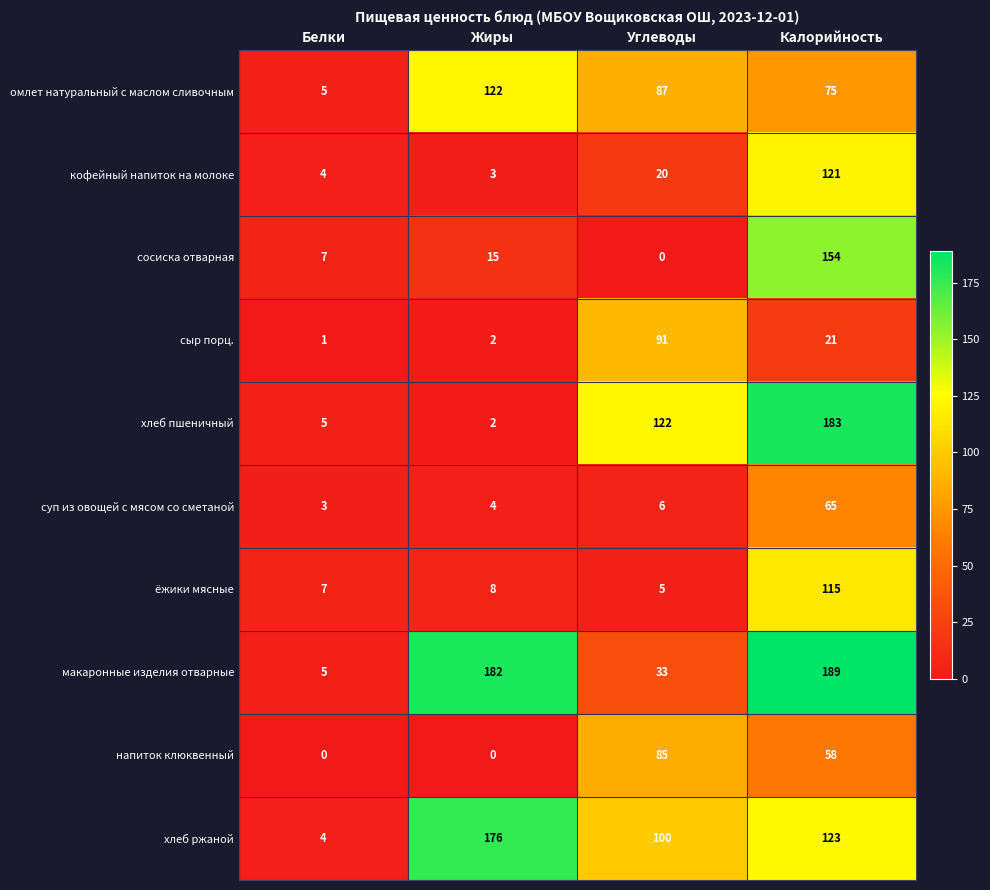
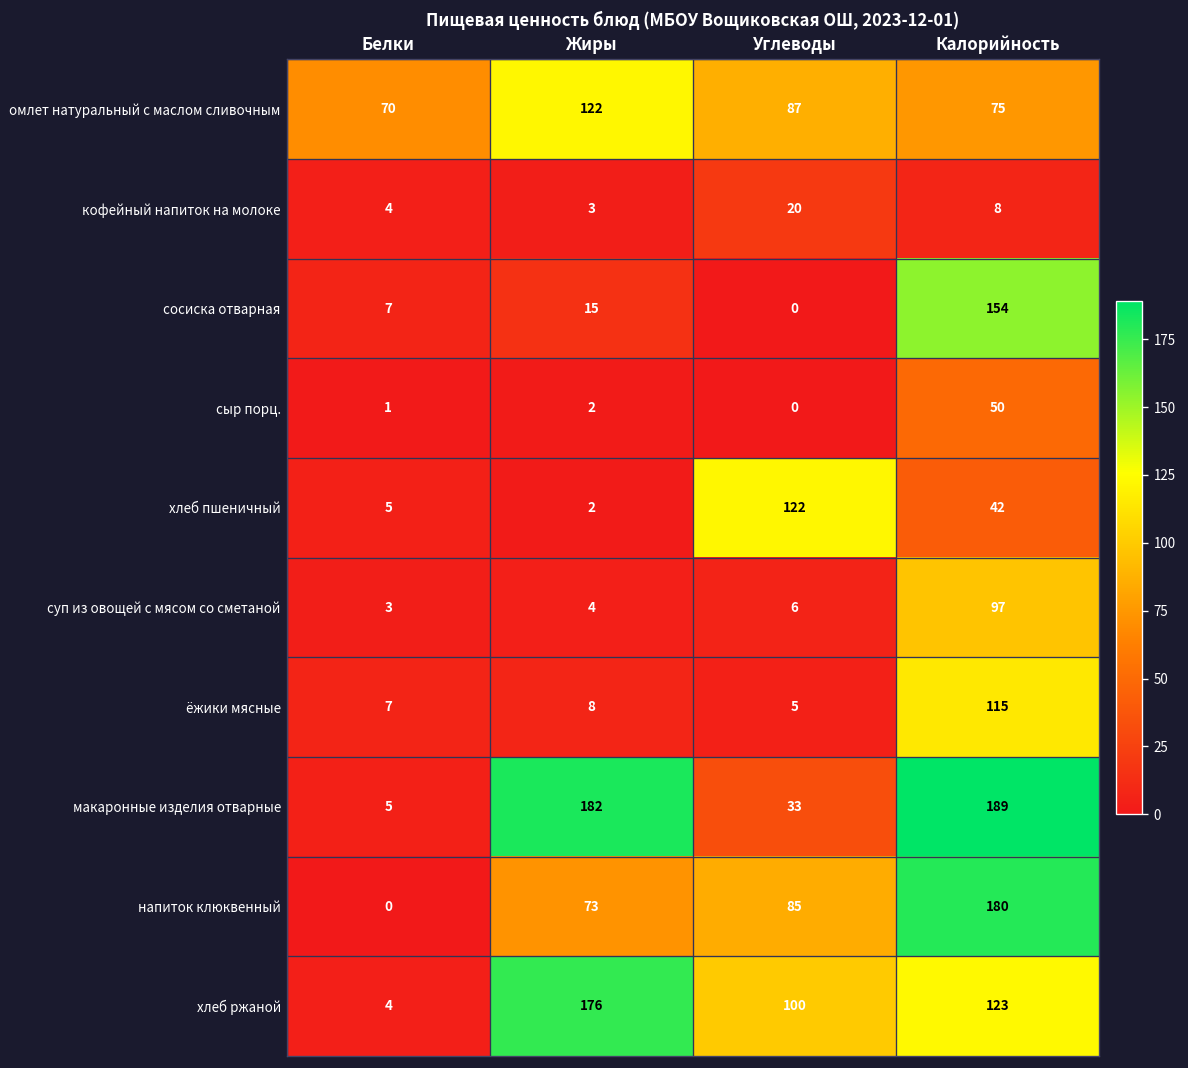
  {
    "омлет натуральный с маслом сливочным": {
-     "Белки": 5,
+     "Белки": 70,
      "Жиры": 122,
      "Углеводы": 87,
      "Калорийность": 75
    },
    "кофейный напиток на молоке": {
      "Белки": 4,
      "Жиры": 3,
      "Углеводы": 20,
-     "Калорийность": 121
+     "Калорийность": 8
    },
    "сосиска отварная": {
      "Белки": 7,
      "Жиры": 15,
      "Углеводы": 0,
      "Калорийность": 154
    },
    "сыр порц.": {
      "Белки": 1,
      "Жиры": 2,
-     "Углеводы": 91,
-     "Калорийность": 21
+     "Углеводы": 0,
+     "Калорийность": 50
    },
    "хлеб пшеничный": {
      "Белки": 5,
      "Жиры": 2,
      "Углеводы": 122,
-     "Калорийность": 183
+     "Калорийность": 42
    },
    "суп из овощей с мясом со сметаной": {
      "Белки": 3,
      "Жиры": 4,
      "Углеводы": 6,
-     "Калорийность": 65
+     "Калорийность": 97
    },
    "ёжики мясные": {
      "Белки": 7,
      "Жиры": 8,
      "Углеводы": 5,
      "Калорийность": 115
    },
    "макаронные изделия отварные": {
      "Белки": 5,
      "Жиры": 182,
      "Углеводы": 33,
      "Калорийность": 189
    },
    "напиток клюквенный": {
      "Белки": 0,
-     "Жиры": 0,
+     "Жиры": 73,
      "Углеводы": 85,
-     "Калорийность": 58
+     "Калорийность": 180
    },
    "хлеб ржаной": {
      "Белки": 4,
      "Жиры": 176,
      "Углеводы": 100,
      "Калорийность": 123
    }
  }
